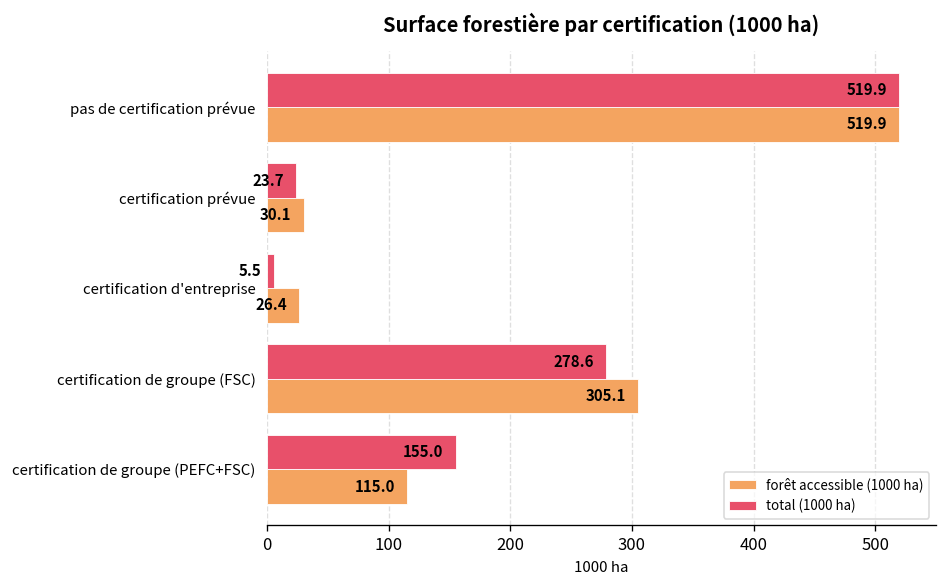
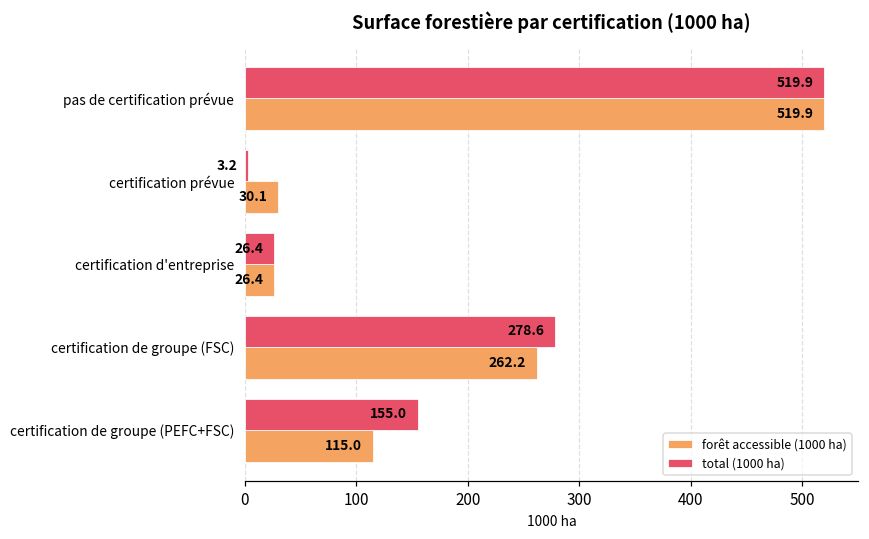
  {
    "forêt accessible (1000 ha)": {
      "pas de certification prévue": 519.9,
      "certification prévue": 30.1,
      "certification d'entreprise": 26.4,
-     "certification de groupe (FSC)": 305.1,
+     "certification de groupe (FSC)": 262.2,
      "certification de groupe (PEFC+FSC)": 115.0
    },
    "total (1000 ha)": {
      "pas de certification prévue": 519.9,
-     "certification prévue": 23.7,
-     "certification d'entreprise": 5.5,
+     "certification prévue": 3.2,
+     "certification d'entreprise": 26.4,
      "certification de groupe (FSC)": 278.6,
      "certification de groupe (PEFC+FSC)": 155.0
    }
  }
